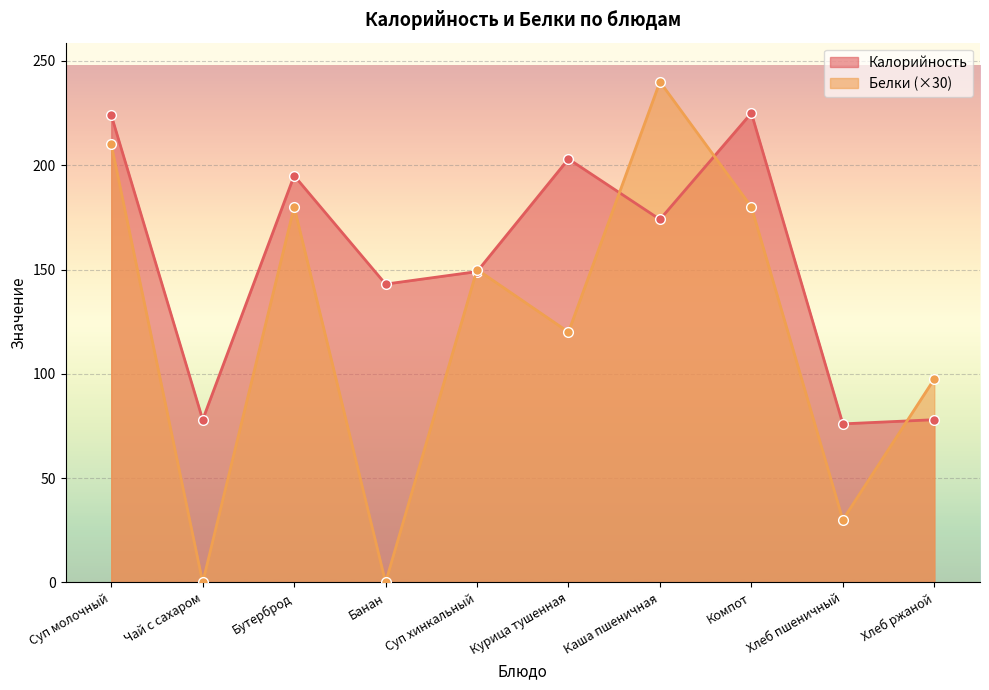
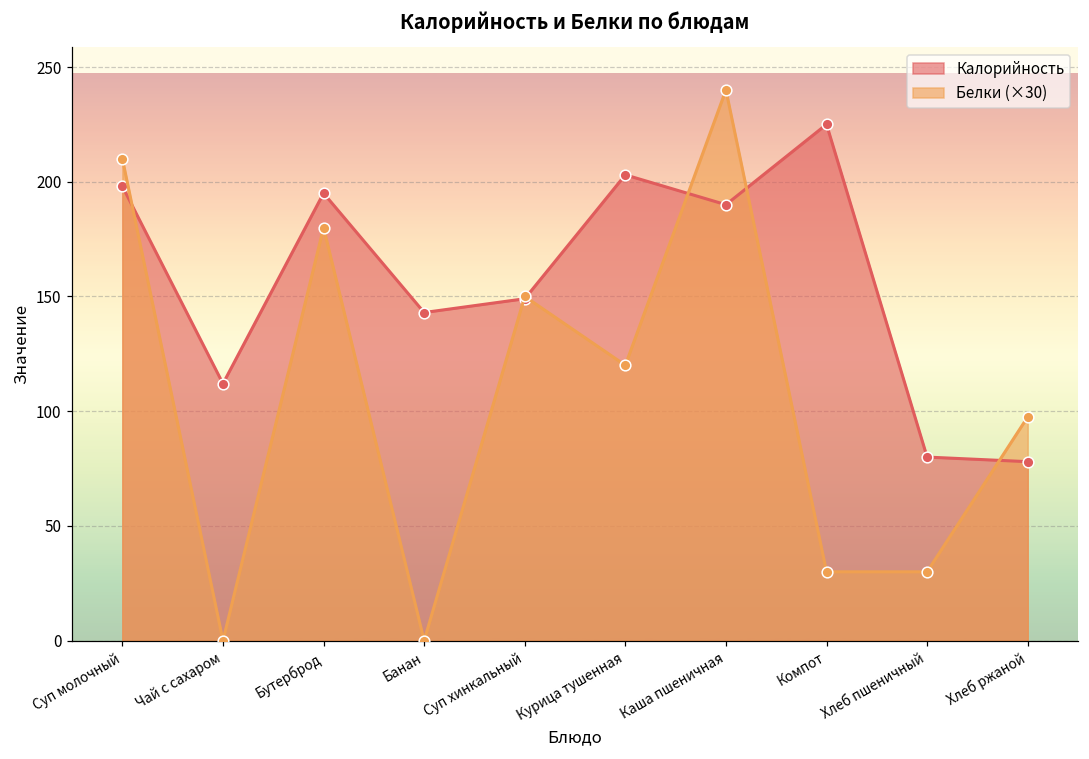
  {
    "Калорийность": {
-     "Суп молочный": 224,
-     "Чай с сахаром": 78,
+     "Суп молочный": 198,
+     "Чай с сахаром": 112,
      "Бутерброд": 195,
      "Банан": 143,
      "Курица тушенная": 203,
-     "Каша пшеничная": 174,
+     "Каша пшеничная": 190,
      "Компот": 225,
-     "Хлеб пшеничный": 76,
+     "Хлеб пшеничный": 80,
      "Хлеб ржаной": 78
    },
    "Белки (×30)": {
      "Суп молочный": 210,
      "Чай с сахаром": 0,
      "Бутерброд": 180,
      "Банан": 0,
      "Курица тушенная": 120,
      "Каша пшеничная": 240,
-     "Компот": 180,
+     "Компот": 30,
      "Хлеб пшеничный": 30,
      "Хлеб ржаной": 98
    }
  }
